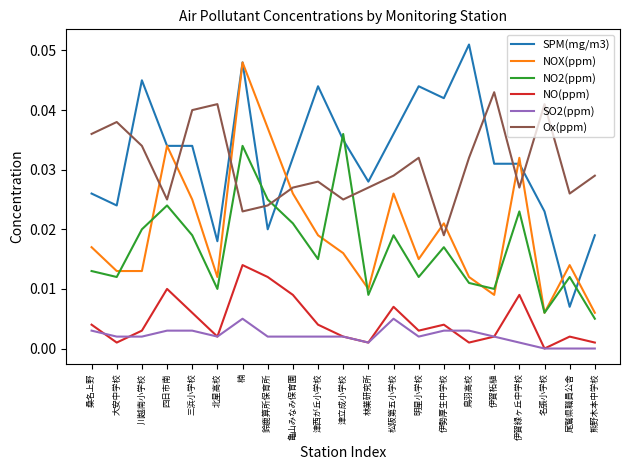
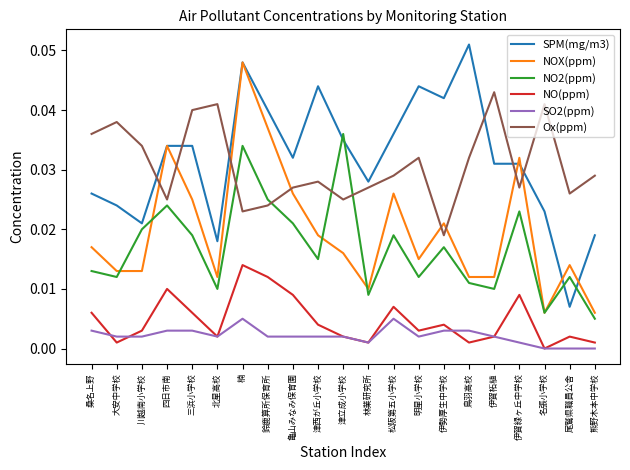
  {
    "SPM(mg/m3)": {
      "桑名上野": 0.026,
      "大安中学校": 0.024,
-     "川越南小学校": 0.045,
+     "川越南小学校": 0.021,
      "三浜小学校": 0.034,
      "北星高校": 0.018,
-     "鈴鹿算所保育所": 0.02,
+     "鈴鹿算所保育所": 0.04,
      "亀山みなみ保育園": 0.032,
      "津西が丘小学校": 0.044,
      "津立成小学校": 0.035,
      "林業研究所": 0.028,
      "松阪第五小学校": 0.036,
      "明星小学校": 0.044,
      "伊勢厚生中学校": 0.042,
      "鳥羽高校": 0.051,
      "伊賀柘植": 0.031,
      "伊賀緑ヶ丘中学校": 0.031,
      "名張小学校": 0.023,
      "尾鷲県職員公舎": 0.007,
      "熊野木本中学校": 0.019
    },
    "NOX(ppm)": {
      "桑名上野": 0.017,
      "大安中学校": 0.013,
      "川越南小学校": 0.013,
      "三浜小学校": 0.025,
      "北星高校": 0.012,
      "鈴鹿算所保育所": 0.037,
      "亀山みなみ保育園": 0.026,
      "津西が丘小学校": 0.019,
      "津立成小学校": 0.016,
      "林業研究所": 0.010,
      "松阪第五小学校": 0.026,
      "明星小学校": 0.015,
      "伊勢厚生中学校": 0.021,
      "鳥羽高校": 0.012,
-     "伊賀柘植": 0.009,
+     "伊賀柘植": 0.012,
      "伊賀緑ヶ丘中学校": 0.032,
      "尾鷲県職員公舎": 0.014,
      "熊野木本中学校": 0.006
    },
    "NO2(ppm)": {
      "桑名上野": 0.013,
      "大安中学校": 0.012,
      "川越南小学校": 0.020,
      "四日市南": 0.024,
      "三浜小学校": 0.019,
      "北星高校": 0.010,
      "楠": 0.034,
      "鈴鹿算所保育所": 0.025,
      "亀山みなみ保育園": 0.021,
      "津西が丘小学校": 0.015,
      "津立成小学校": 0.036,
      "林業研究所": 0.009,
      "松阪第五小学校": 0.019,
      "明星小学校": 0.012,
      "伊勢厚生中学校": 0.017,
      "鳥羽高校": 0.011,
      "伊賀柘植": 0.010,
      "伊賀緑ヶ丘中学校": 0.023,
      "尾鷲県職員公舎": 0.012,
      "熊野木本中学校": 0.005
    },
    "NO(ppm)": {
-     "桑名上野": 0.004,
+     "桑名上野": 0.006,
      "大安中学校": 0.001,
      "川越南小学校": 0.003,
      "四日市南": 0.010,
      "三浜小学校": 0.006,
      "楠": 0.014,
      "鈴鹿算所保育所": 0.012,
      "亀山みなみ保育園": 0.009,
      "津西が丘小学校": 0.004,
      "松阪第五小学校": 0.007,
      "明星小学校": 0.003,
      "伊勢厚生中学校": 0.004,
      "鳥羽高校": 0.001,
      "伊賀緑ヶ丘中学校": 0.009,
      "尾鷲県職員公舎": 0.002,
      "熊野木本中学校": 0.001
    },
    "SO2(ppm)": {
      "桑名上野": 0.003,
      "大安中学校": 0.002,
      "川越南小学校": 0.002,
      "四日市南": 0.003,
      "三浜小学校": 0.003,
      "楠": 0.005,
      "鈴鹿算所保育所": 0.002,
      "亀山みなみ保育園": 0.002,
      "津西が丘小学校": 0.002,
      "松阪第五小学校": 0.005,
      "明星小学校": 0.002,
      "伊勢厚生中学校": 0.003,
      "鳥羽高校": 0.003,
      "伊賀緑ヶ丘中学校": 0.001,
      "尾鷲県職員公舎": 0.000,
      "熊野木本中学校": 0.000
    },
    "Ox(ppm)": {
      "桑名上野": 0.036,
      "大安中学校": 0.038,
      "川越南小学校": 0.034,
      "四日市南": 0.025,
      "三浜小学校": 0.040,
      "北星高校": 0.041,
      "楠": 0.023,
      "鈴鹿算所保育所": 0.024,
      "亀山みなみ保育園": 0.027,
      "津西が丘小学校": 0.028,
      "津立成小学校": 0.025,
      "林業研究所": 0.027,
      "松阪第五小学校": 0.029,
      "明星小学校": 0.032,
      "伊勢厚生中学校": 0.019,
      "鳥羽高校": 0.032,
      "伊賀柘植": 0.043,
      "伊賀緑ヶ丘中学校": 0.027,
      "尾鷲県職員公舎": 0.026,
      "熊野木本中学校": 0.029
    }
  }
